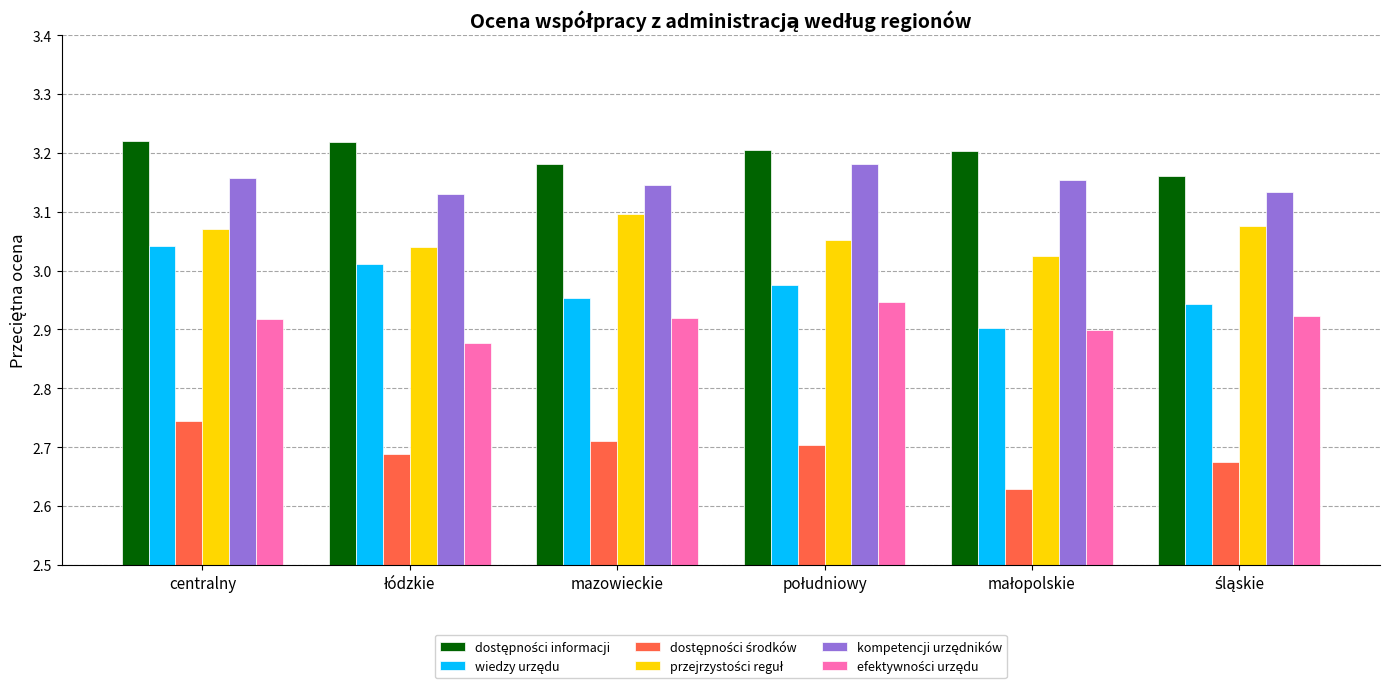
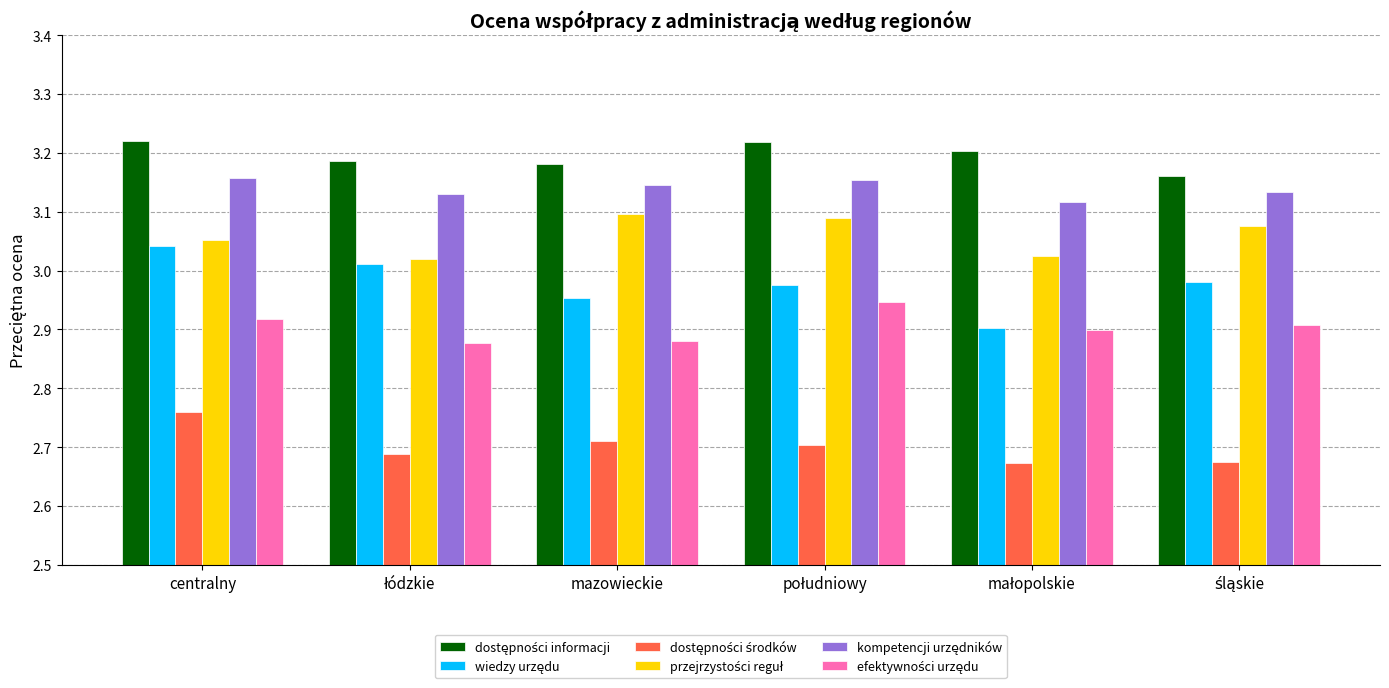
  {
    "dostępności informacji": {
      "centralny": 3.22,
-     "łódzkie": 3.22,
+     "łódzkie": 3.19,
      "mazowieckie": 3.18,
-     "południowy": 3.21,
+     "południowy": 3.22,
      "małopolskie": 3.20,
      "śląskie": 3.16
    },
    "wiedzy urzędu": {
      "centralny": 3.04,
      "łódzkie": 3.01,
      "mazowieckie": 2.95,
      "południowy": 2.98,
      "małopolskie": 2.90,
-     "śląskie": 2.94
+     "śląskie": 2.98
    },
    "dostępności środków": {
-     "centralny": 2.74,
+     "centralny": 2.76,
      "łódzkie": 2.69,
      "mazowieckie": 2.71,
      "południowy": 2.70,
-     "małopolskie": 2.63,
+     "małopolskie": 2.67,
      "śląskie": 2.67
    },
    "przejrzystości reguł": {
-     "centralny": 3.07,
-     "łódzkie": 3.04,
+     "centralny": 3.05,
+     "łódzkie": 3.02,
      "mazowieckie": 3.10,
-     "południowy": 3.05,
+     "południowy": 3.09,
      "małopolskie": 3.02,
      "śląskie": 3.08
    },
    "kompetencji urzędników": {
      "centralny": 3.16,
      "łódzkie": 3.13,
      "mazowieckie": 3.15,
-     "południowy": 3.18,
-     "małopolskie": 3.15,
+     "południowy": 3.15,
+     "małopolskie": 3.12,
      "śląskie": 3.13
    },
    "efektywności urzędu": {
      "centralny": 2.92,
      "łódzkie": 2.88,
-     "mazowieckie": 2.92,
+     "mazowieckie": 2.88,
      "południowy": 2.95,
      "małopolskie": 2.90,
-     "śląskie": 2.92
+     "śląskie": 2.91
    }
  }
